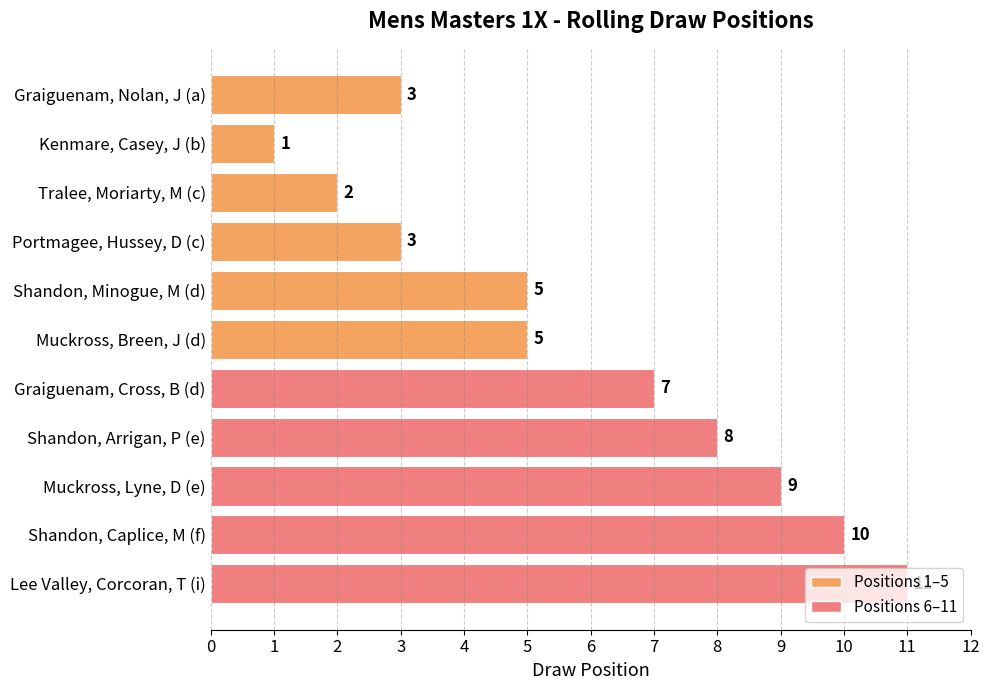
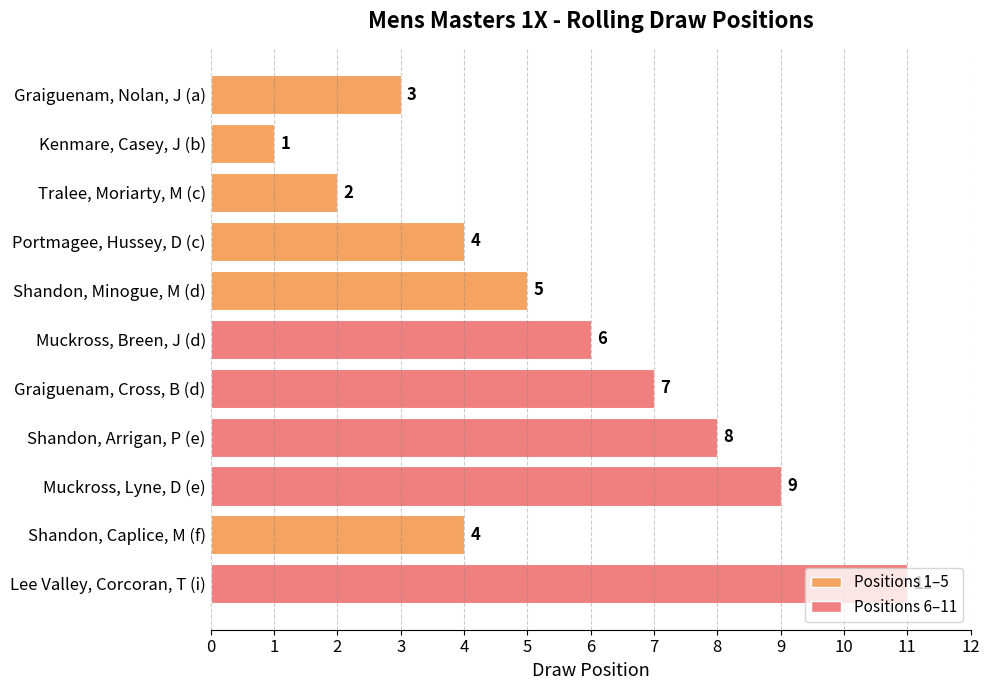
  {
    "Graiguenam, Nolan, J (a)": 3,
    "Kenmare, Casey, J (b)": 1,
    "Tralee, Moriarty, M (c)": 2,
-   "Portmagee, Hussey, D (c)": 3,
+   "Portmagee, Hussey, D (c)": 4,
    "Shandon, Minogue, M (d)": 5,
-   "Muckross, Breen, J (d)": 5,
+   "Muckross, Breen, J (d)": 6,
    "Graiguenam, Cross, B (d)": 7,
    "Shandon, Arrigan, P (e)": 8,
    "Muckross, Lyne, D (e)": 9,
-   "Shandon, Caplice, M (f)": 10
+   "Shandon, Caplice, M (f)": 4
  }
